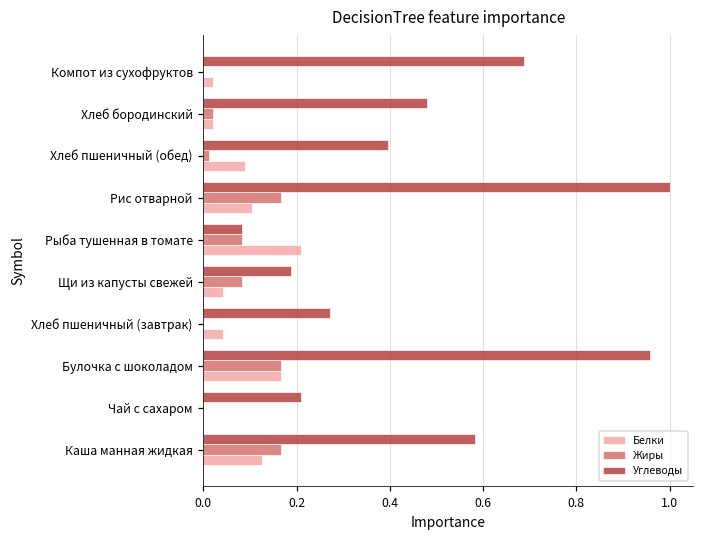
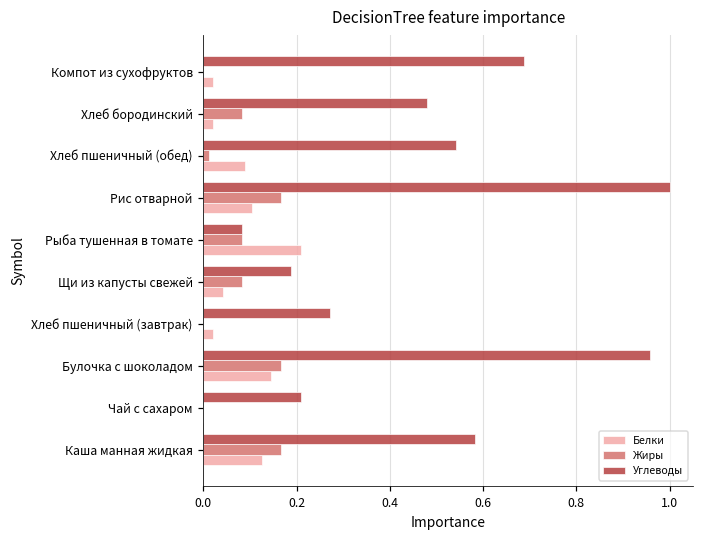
  {
    "Белки": {
      "Компот из сухофруктов": 0.02,
      "Хлеб бородинский": 0.02,
      "Хлеб пшеничный (обед)": 0.09,
      "Рис отварной": 0.10,
      "Рыба тушенная в томате": 0.21,
      "Щи из капусты свежей": 0.04,
-     "Хлеб пшеничный (завтрак)": 0.04,
-     "Булочка с шоколадом": 0.17,
+     "Хлеб пшеничный (завтрак)": 0.02,
+     "Булочка с шоколадом": 0.15,
      "Чай с сахаром": 0.00,
      "Каша манная жидкая": 0.13
    },
    "Жиры": {
      "Компот из сухофруктов": 0.00,
-     "Хлеб бородинский": 0.02,
+     "Хлеб бородинский": 0.08,
      "Хлеб пшеничный (обед)": 0.01,
      "Рис отварной": 0.17,
      "Рыба тушенная в томате": 0.08,
      "Щи из капусты свежей": 0.08,
      "Хлеб пшеничный (завтрак)": 0.00,
      "Булочка с шоколадом": 0.17,
      "Чай с сахаром": 0.00,
      "Каша манная жидкая": 0.17
    },
    "Углеводы": {
      "Компот из сухофруктов": 0.69,
      "Хлеб бородинский": 0.48,
-     "Хлеб пшеничный (обед)": 0.40,
+     "Хлеб пшеничный (обед)": 0.54,
      "Рис отварной": 1.00,
      "Рыба тушенная в томате": 0.08,
      "Щи из капусты свежей": 0.19,
      "Хлеб пшеничный (завтрак)": 0.27,
      "Булочка с шоколадом": 0.96,
      "Чай с сахаром": 0.21,
      "Каша манная жидкая": 0.58
    }
  }
